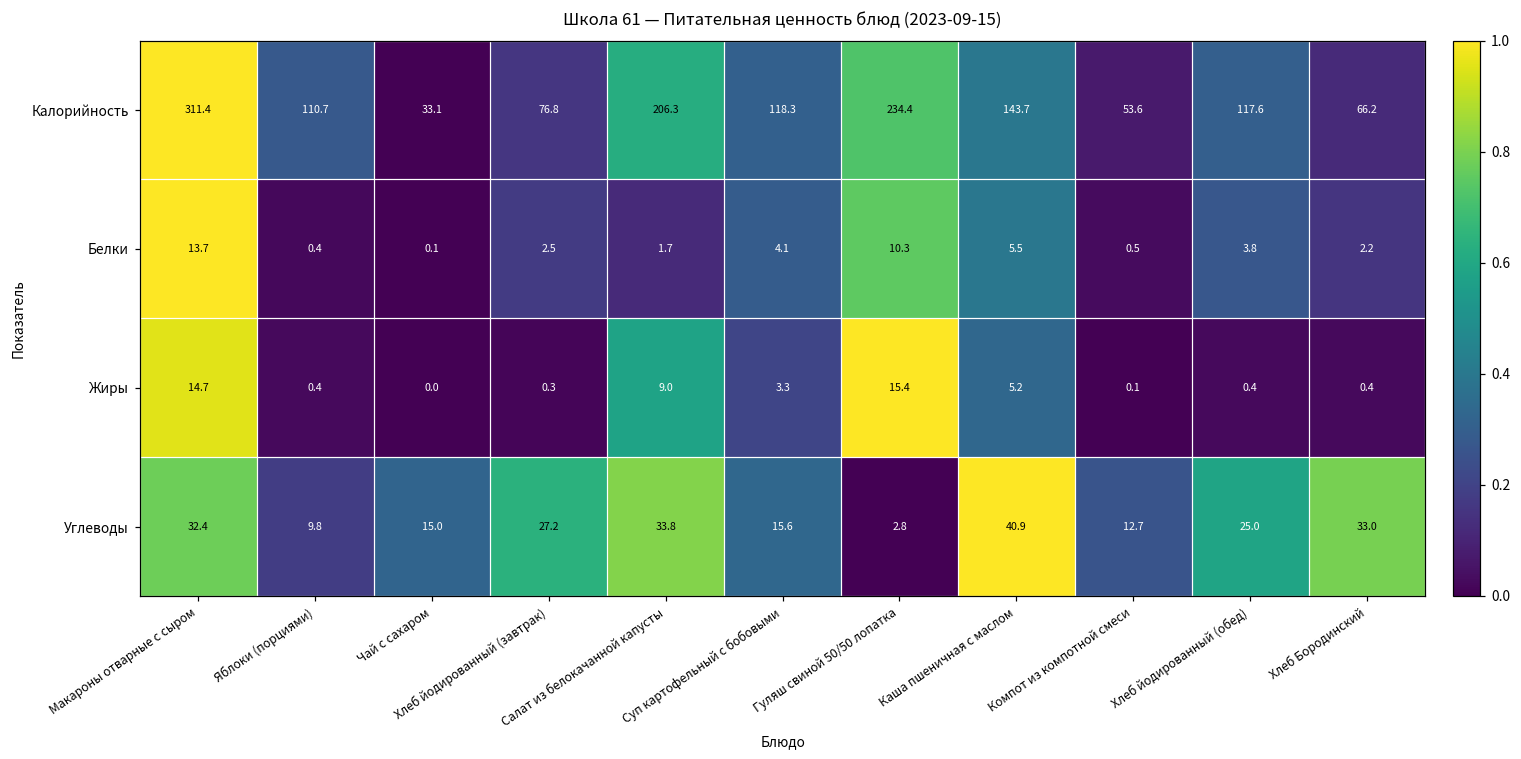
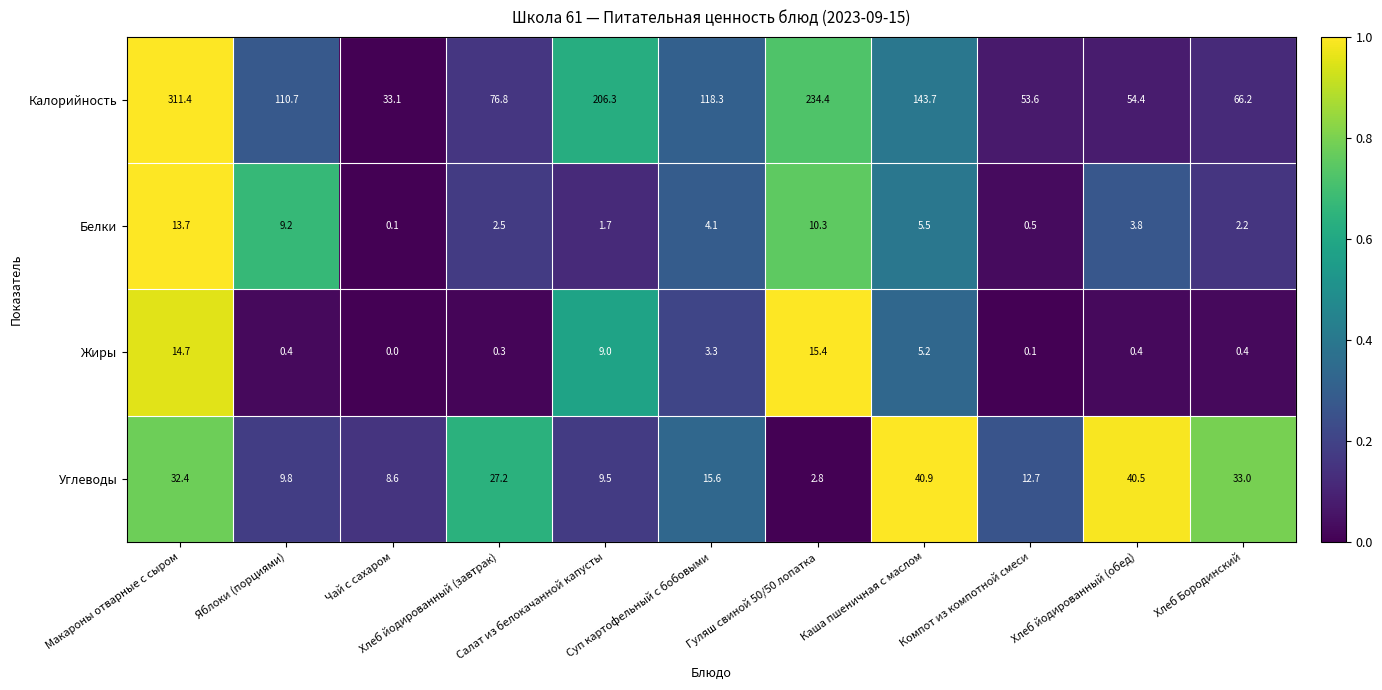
  {
    "Калорийность": {
      "Макароны отварные с сыром": 311.4,
      "Яблоки (порциями)": 110.7,
      "Чай с сахаром": 33.1,
      "Хлеб йодированный (завтрак)": 76.8,
      "Салат из белокачанной капусты": 206.3,
      "Суп картофельный с бобовыми": 118.3,
      "Гуляш свиной 50/50 лопатка": 234.4,
      "Каша пшеничная с маслом": 143.7,
      "Компот из компотной смеси": 53.6,
-     "Хлеб йодированный (обед)": 117.6,
+     "Хлеб йодированный (обед)": 54.4,
      "Хлеб Бородинский": 66.2
    },
    "Белки": {
      "Макароны отварные с сыром": 13.7,
-     "Яблоки (порциями)": 0.4,
+     "Яблоки (порциями)": 9.2,
      "Чай с сахаром": 0.1,
      "Хлеб йодированный (завтрак)": 2.5,
      "Салат из белокачанной капусты": 1.7,
      "Суп картофельный с бобовыми": 4.1,
      "Гуляш свиной 50/50 лопатка": 10.3,
      "Каша пшеничная с маслом": 5.5,
      "Компот из компотной смеси": 0.5,
      "Хлеб йодированный (обед)": 3.8,
      "Хлеб Бородинский": 2.2
    },
    "Жиры": {
      "Макароны отварные с сыром": 14.7,
      "Яблоки (порциями)": 0.4,
      "Чай с сахаром": 0.0,
      "Хлеб йодированный (завтрак)": 0.3,
      "Салат из белокачанной капусты": 9.0,
      "Суп картофельный с бобовыми": 3.3,
      "Гуляш свиной 50/50 лопатка": 15.4,
      "Каша пшеничная с маслом": 5.2,
      "Компот из компотной смеси": 0.1,
      "Хлеб йодированный (обед)": 0.4,
      "Хлеб Бородинский": 0.4
    },
    "Углеводы": {
      "Макароны отварные с сыром": 32.4,
      "Яблоки (порциями)": 9.8,
-     "Чай с сахаром": 15.0,
+     "Чай с сахаром": 8.6,
      "Хлеб йодированный (завтрак)": 27.2,
-     "Салат из белокачанной капусты": 33.8,
+     "Салат из белокачанной капусты": 9.5,
      "Суп картофельный с бобовыми": 15.6,
      "Гуляш свиной 50/50 лопатка": 2.8,
      "Каша пшеничная с маслом": 40.9,
      "Компот из компотной смеси": 12.7,
-     "Хлеб йодированный (обед)": 25.0,
+     "Хлеб йодированный (обед)": 40.5,
      "Хлеб Бородинский": 33.0
    }
  }
